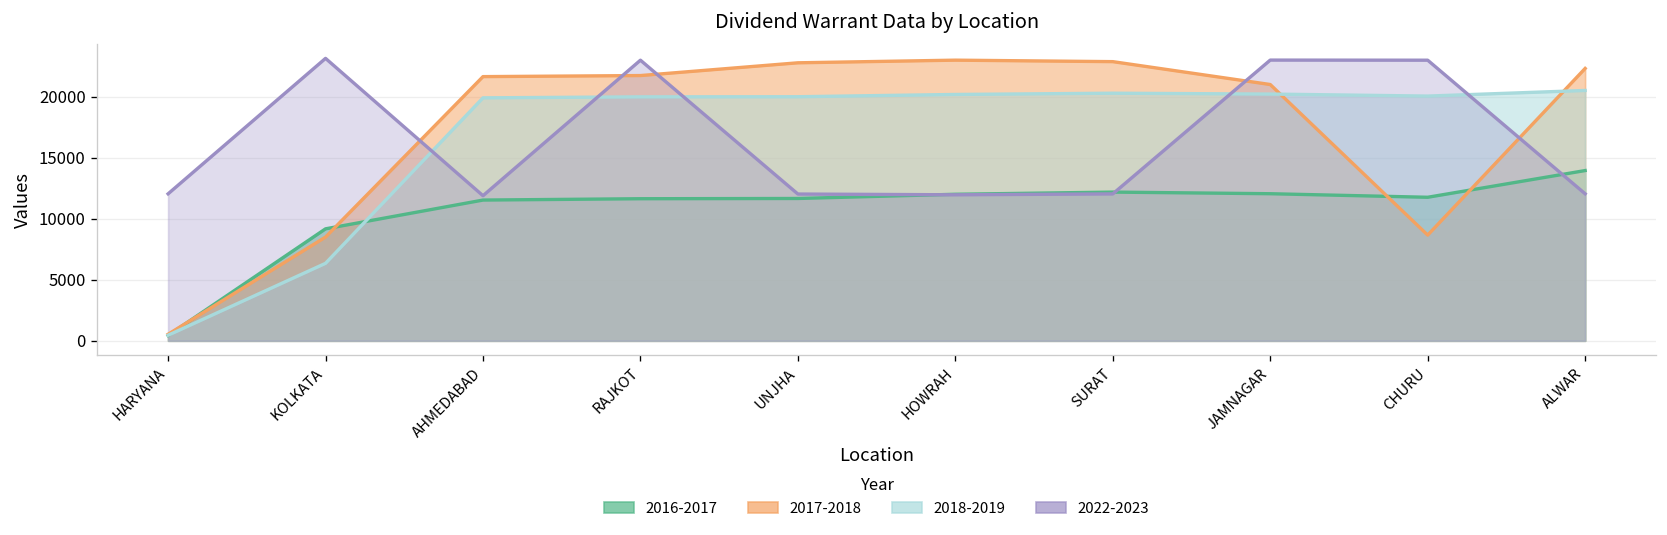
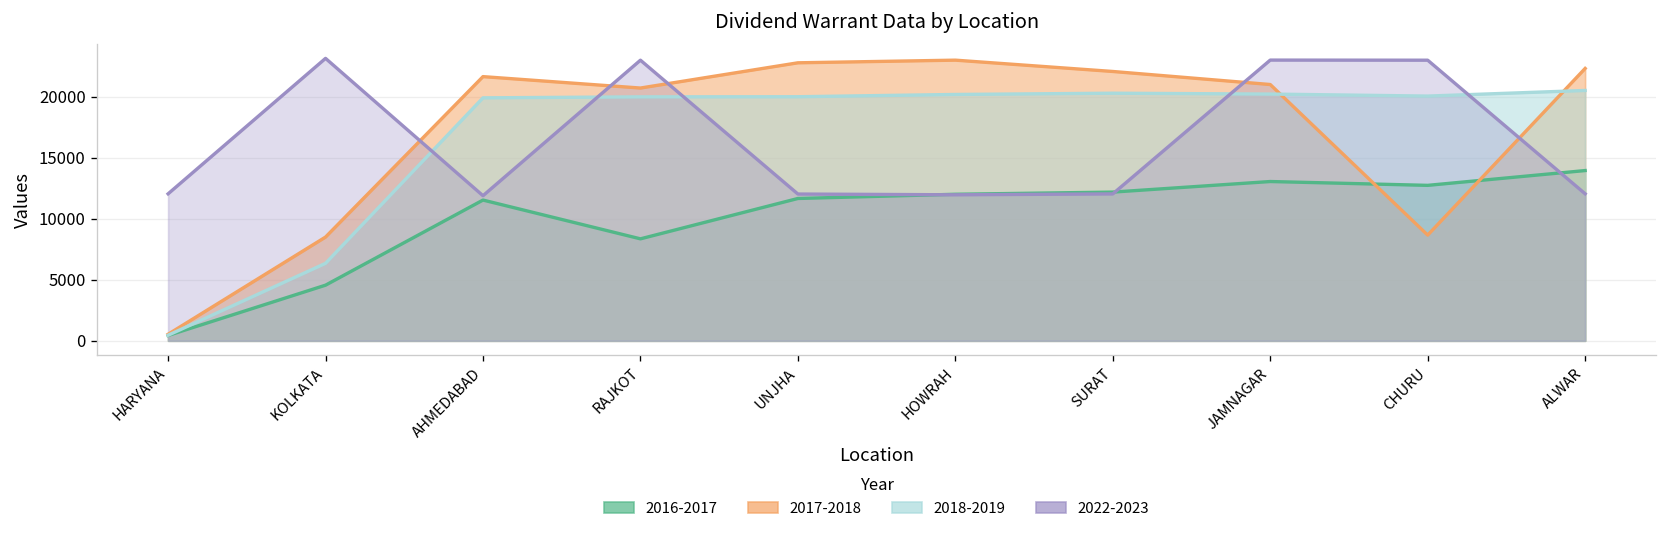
  {
    "2016-2017": {
-     "KOLKATA": 9200,
+     "KOLKATA": 4600,
      "AHMEDABAD": 11500,
-     "RAJKOT": 11600,
+     "RAJKOT": 8400,
      "UNJHA": 11700,
-     "JAMNAGAR": 12100,
-     "CHURU": 11800,
+     "JAMNAGAR": 13100,
+     "CHURU": 12700,
      "ALWAR": 14000
    },
    "2017-2018": {
      "KOLKATA": 8500,
      "AHMEDABAD": 21700,
-     "RAJKOT": 21700,
+     "RAJKOT": 20700,
      "UNJHA": 22800,
      "HOWRAH": 23000,
-     "SURAT": 22900,
+     "SURAT": 22100,
      "JAMNAGAR": 21000,
      "CHURU": 8700,
      "ALWAR": 22300
    }
  }
